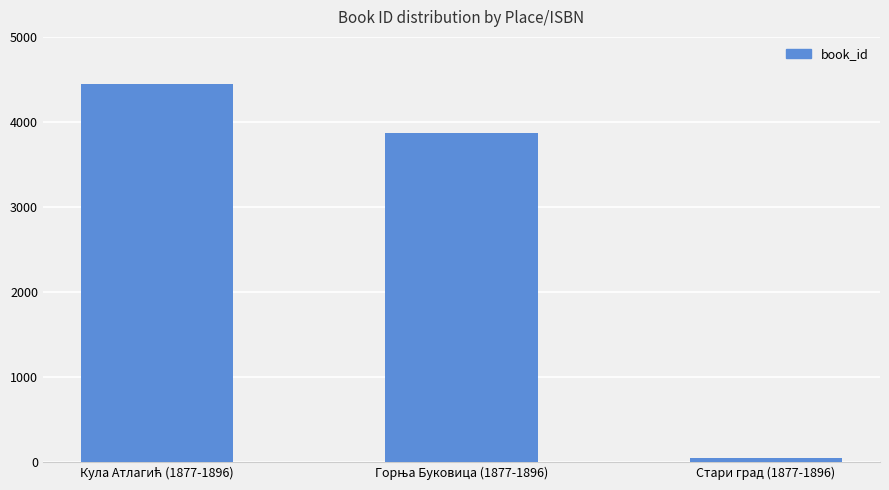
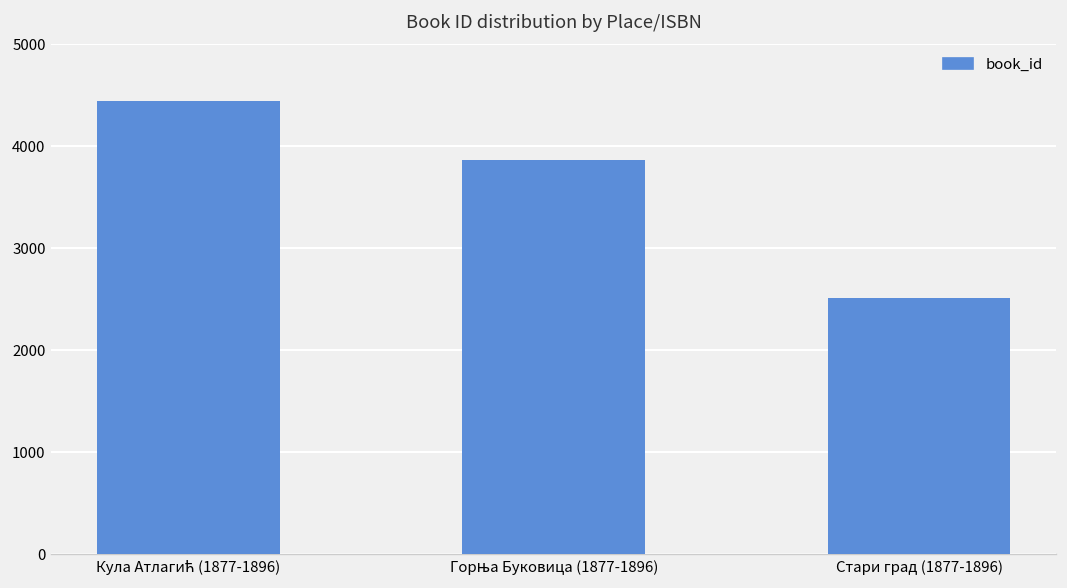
  {
    "Кула Атлагић (1877-1896)": 4400,
    "Горња Буковица (1877-1896)": 3900,
-   "Стари град (1877-1896)": 0
+   "Стари град (1877-1896)": 2500
  }
